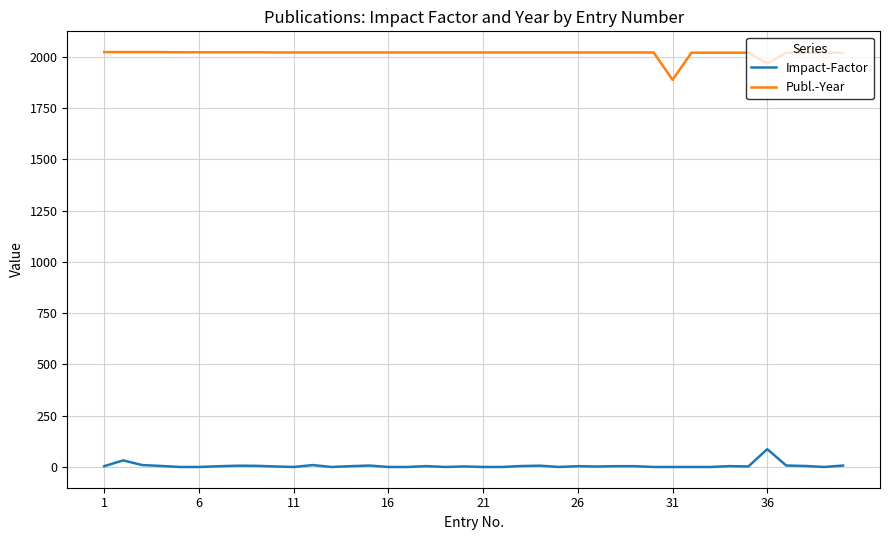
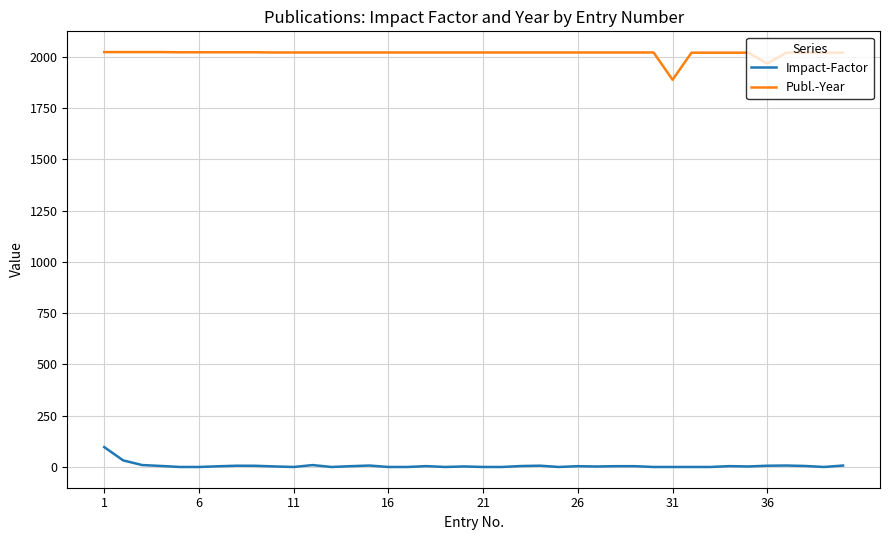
  {
    "Impact-Factor": {
-     "1": 0,
+     "1": 100,
      "6": 0,
      "11": 0,
      "16": 0,
      "21": 0,
      "26": 0,
      "31": 0,
-     "36": 90
+     "36": 10
    },
    "Publ.-Year": {
      "1": 2020,
      "6": 2020,
      "11": 2020,
      "16": 2020,
      "21": 2020,
      "26": 2020,
      "31": 1890
    }
  }
